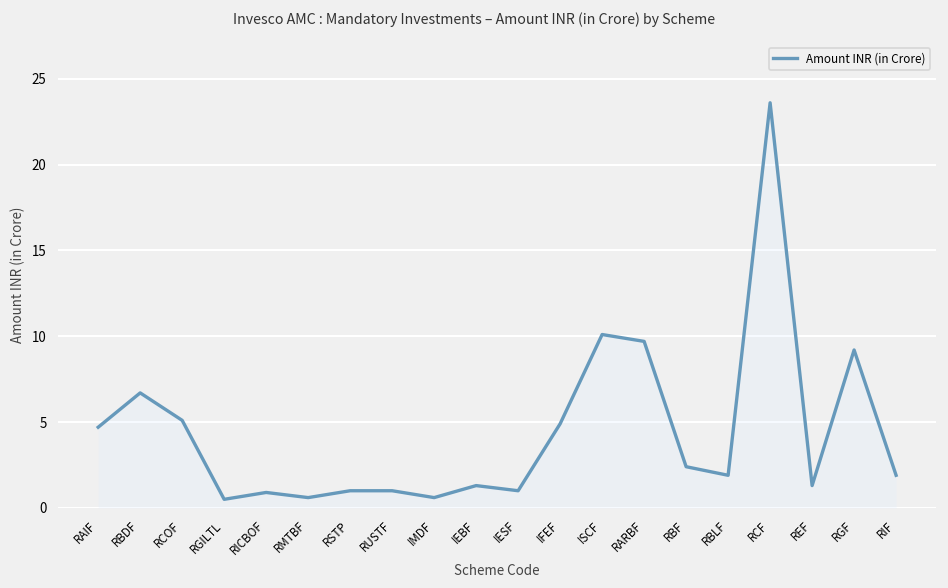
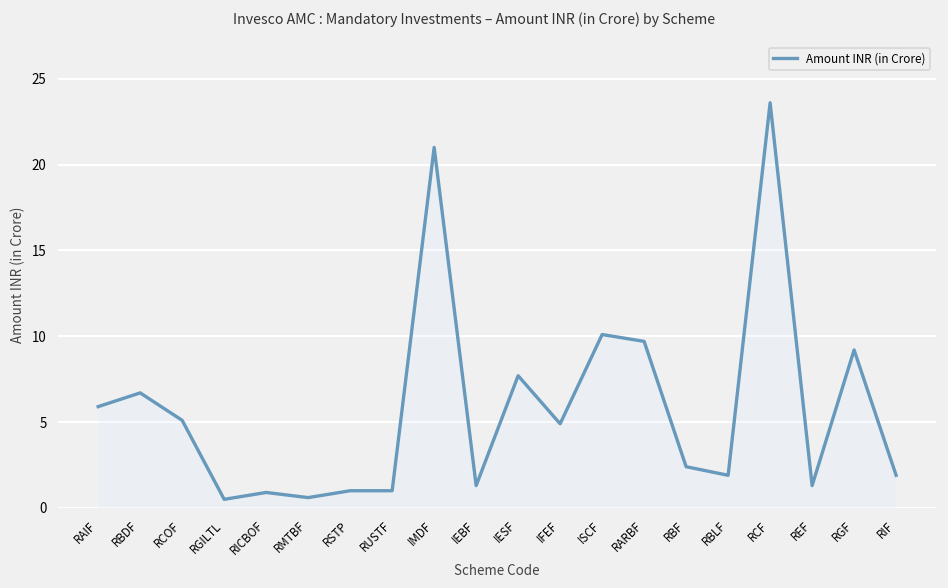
  {
-   "RAIF": 4.7,
+   "RAIF": 5.9,
    "RBDF": 6.7,
    "RCOF": 5.1,
    "RGILTL": 0.5,
    "RICBOF": 0.9,
    "RMTBF": 0.6,
    "RSTP": 1.0,
    "RUSTF": 1.0,
-   "IMDF": 0.6,
+   "IMDF": 21.0,
    "IEBF": 1.3,
-   "IESF": 1.0,
+   "IESF": 7.7,
    "IFEF": 4.9,
    "ISCF": 10.1,
    "RARBF": 9.7,
    "RBF": 2.4,
    "RBLF": 1.9,
    "RCF": 23.6,
    "REF": 1.3,
    "RGF": 9.2,
    "RIF": 1.9
  }
